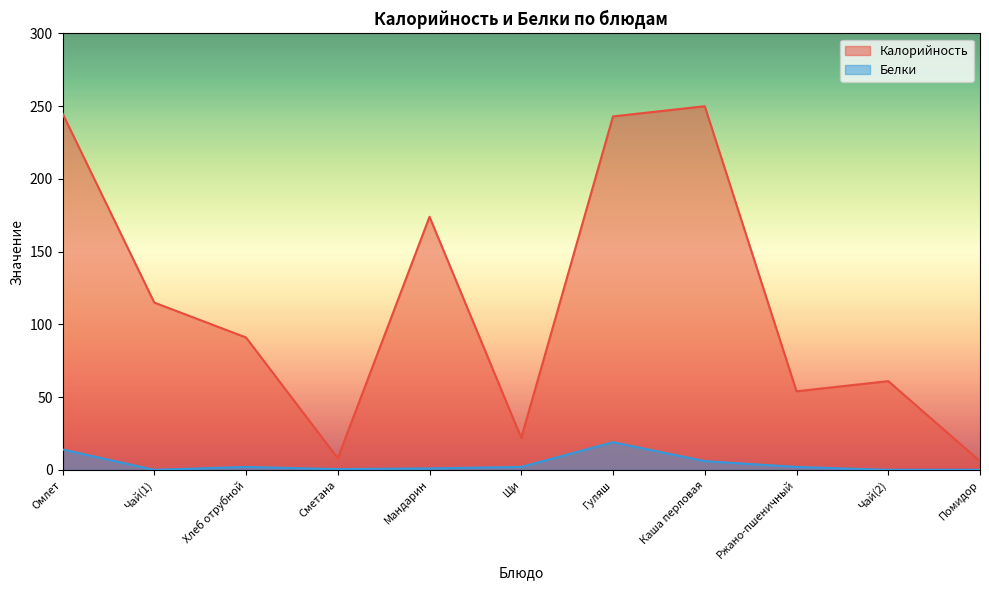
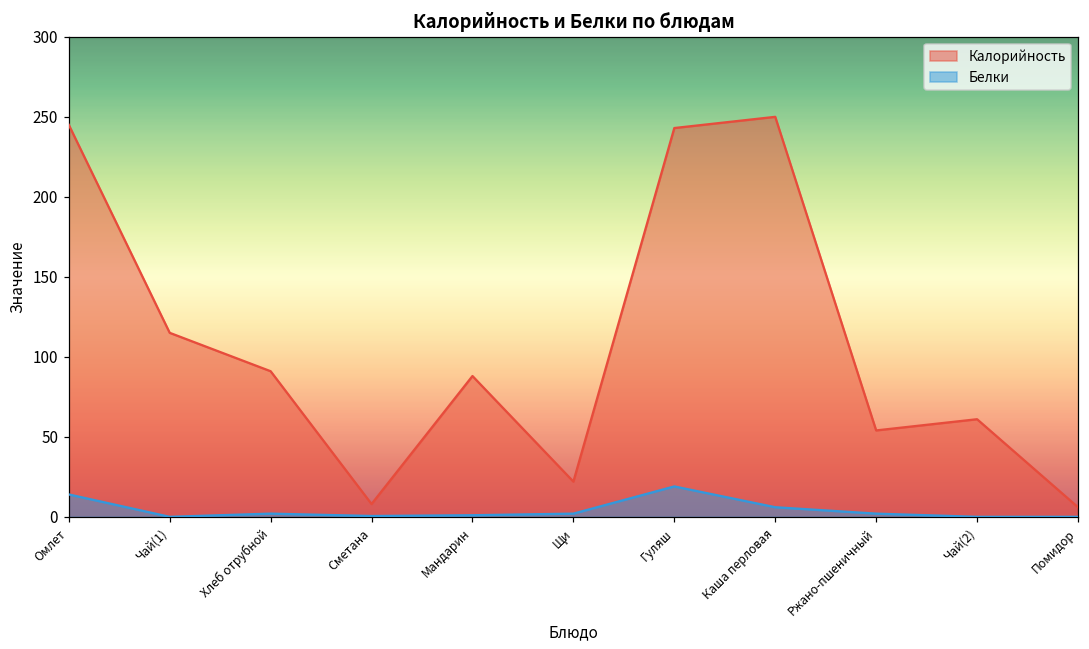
  {
    "Калорийность": {
      "Омлет": 245,
      "Чай(1)": 115,
      "Хлеб отрубной": 91,
      "Сметана": 8,
-     "Мандарин": 174,
+     "Мандарин": 88,
      "Щи": 22,
      "Гуляш": 243,
      "Каша перловая": 250,
      "Ржано-пшеничный": 54,
      "Чай(2)": 61,
      "Помидор": 6
    },
    "Белки": {
      "Омлет": 14,
      "Чай(1)": 0,
      "Хлеб отрубной": 2,
      "Сметана": 1,
      "Мандарин": 1,
      "Щи": 2,
      "Гуляш": 19,
      "Каша перловая": 6,
      "Ржано-пшеничный": 2,
      "Чай(2)": 0,
      "Помидор": 0
    }
  }
